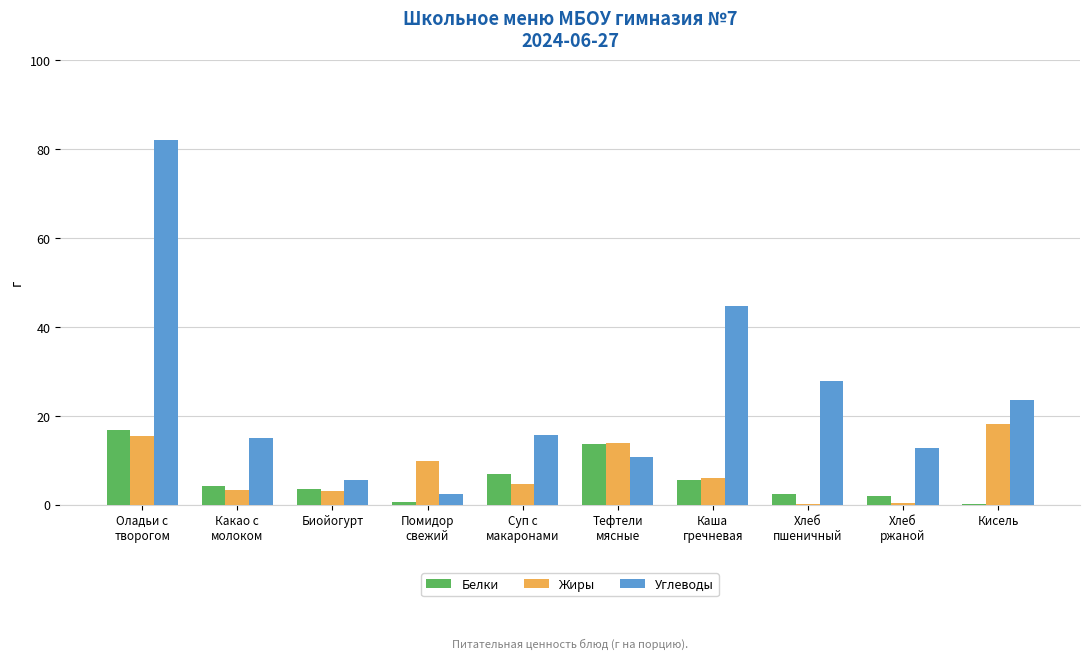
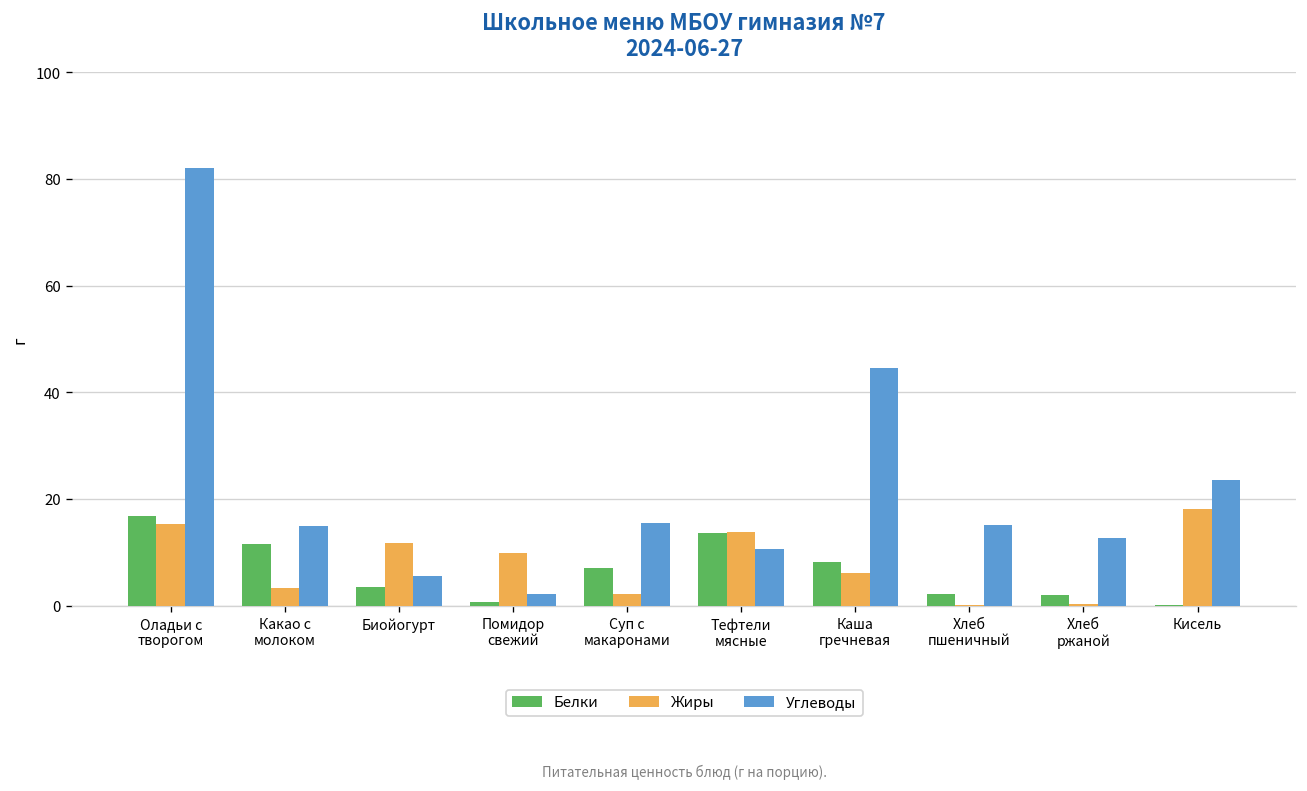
  {
    "Белки": {
      "Оладьи с творогом": 17,
-     "Какао с молоком": 4,
+     "Какао с молоком": 12,
      "Биойогурт": 4,
      "Помидор свежий": 1,
      "Суп с макаронами": 7,
      "Тефтели мясные": 14,
-     "Каша гречневая": 6,
+     "Каша гречневая": 8,
      "Хлеб пшеничный": 2,
      "Хлеб ржаной": 2
    },
    "Жиры": {
      "Оладьи с творогом": 15,
      "Какао с молоком": 3,
-     "Биойогурт": 3,
+     "Биойогурт": 12,
      "Помидор свежий": 10,
-     "Суп с макаронами": 5,
+     "Суп с макаронами": 2,
      "Тефтели мясные": 14,
      "Каша гречневая": 6,
      "Кисель": 18
    },
    "Углеводы": {
      "Оладьи с творогом": 82,
      "Какао с молоком": 15,
      "Биойогурт": 6,
      "Помидор свежий": 2,
      "Суп с макаронами": 16,
      "Тефтели мясные": 11,
      "Каша гречневая": 45,
-     "Хлеб пшеничный": 28,
+     "Хлеб пшеничный": 15,
      "Хлеб ржаной": 13,
      "Кисель": 24
    }
  }
